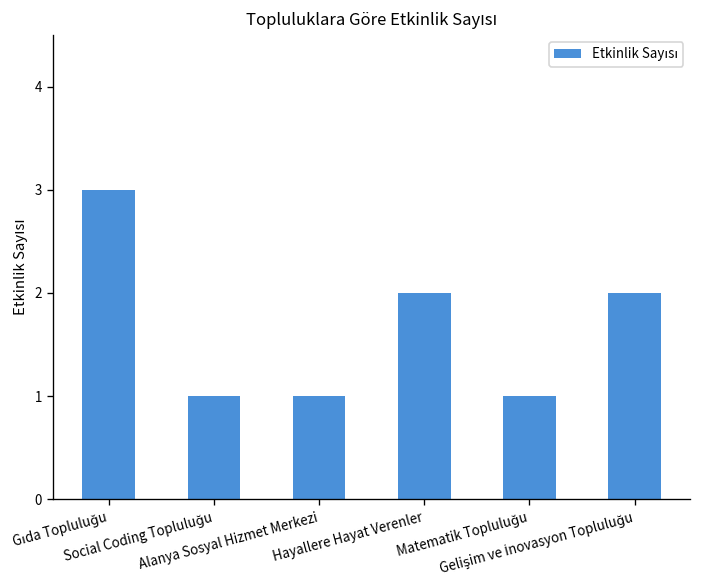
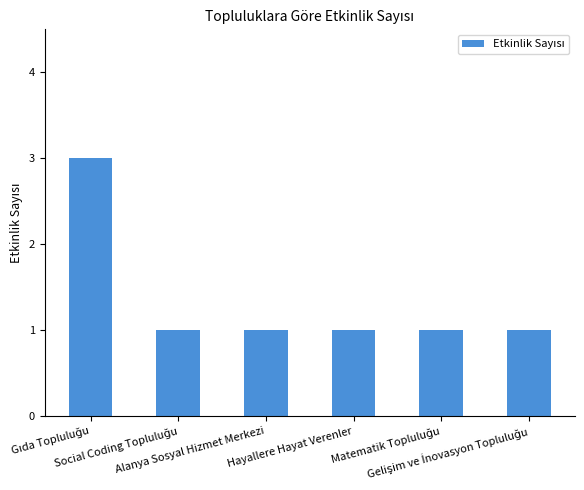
  {
    "Gıda Topluluğu": 3,
    "Social Coding Topluluğu": 1,
    "Alanya Sosyal Hizmet Merkezi": 1,
-   "Hayallere Hayat Verenler": 2,
+   "Hayallere Hayat Verenler": 1,
    "Matematik Topluluğu": 1,
-   "Gelişim ve İnovasyon Topluluğu": 2
+   "Gelişim ve İnovasyon Topluluğu": 1
  }
